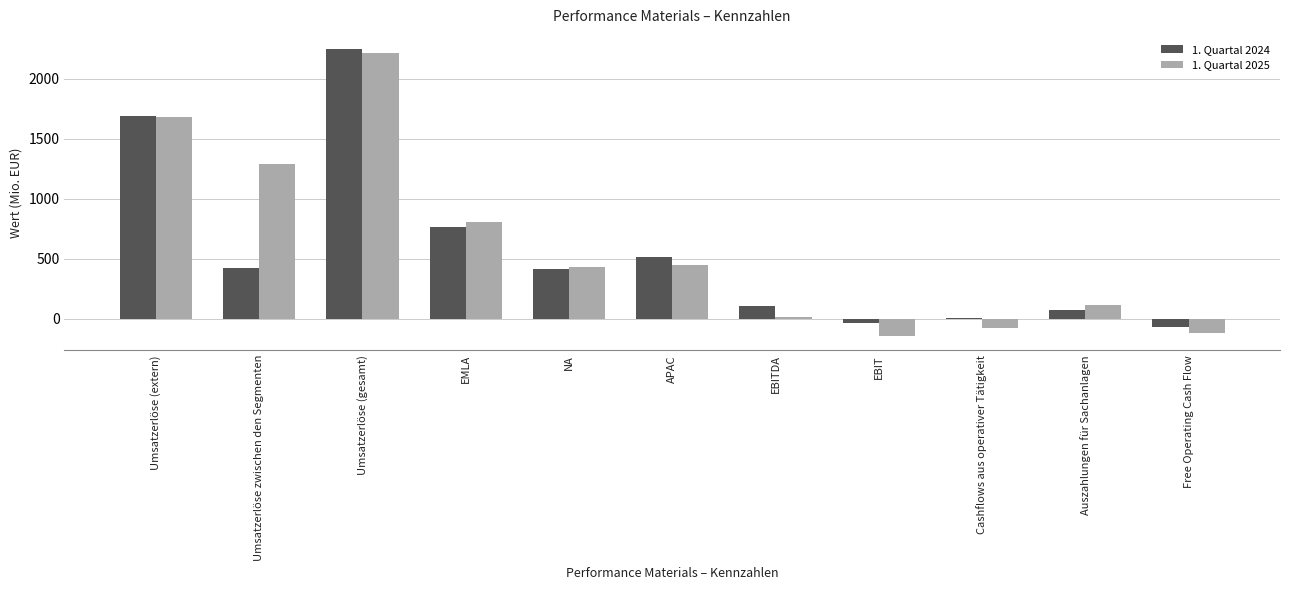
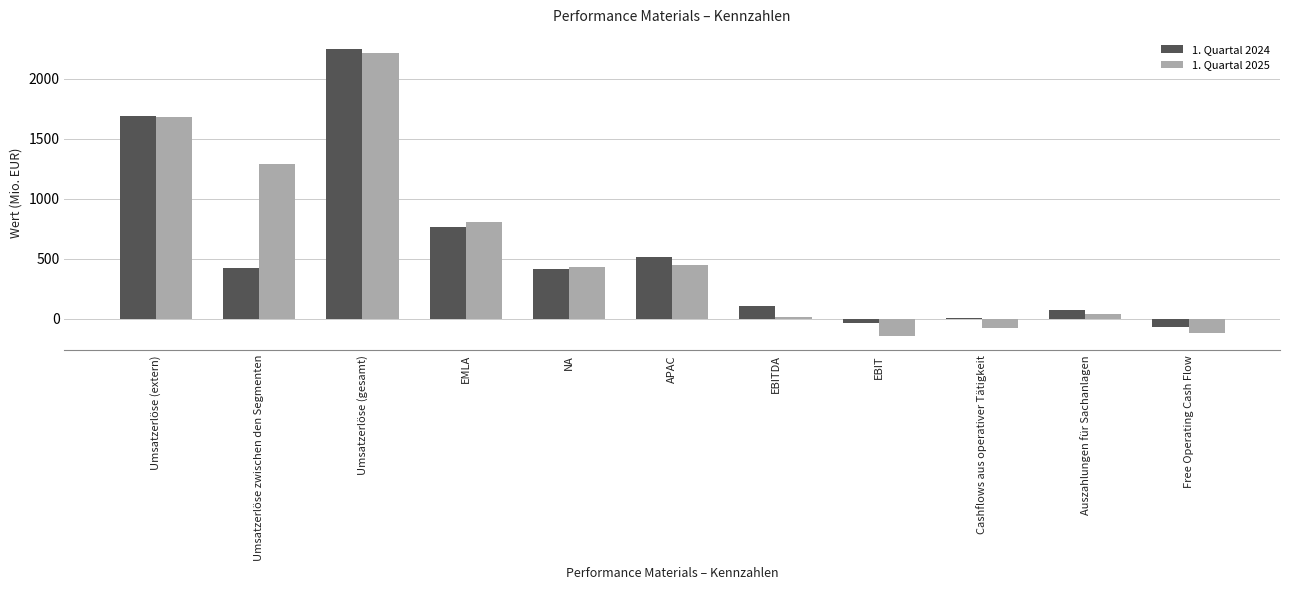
  {
    "1. Quartal 2024": {
      "Umsatzerlöse (extern)": 1690,
      "Umsatzerlöse zwischen den Segmenten": 420,
      "Umsatzerlöse (gesamt)": 2250,
      "EMLA": 760,
      "NA": 420,
      "APAC": 510,
      "EBITDA": 100,
      "EBIT": -40,
      "Auszahlungen für Sachanlagen": 70,
      "Free Operating Cash Flow": -70
    },
    "1. Quartal 2025": {
      "Umsatzerlöse (extern)": 1680,
      "Umsatzerlöse zwischen den Segmenten": 1290,
      "Umsatzerlöse (gesamt)": 2220,
      "EMLA": 800,
      "NA": 430,
      "APAC": 450,
      "EBIT": -140,
      "Cashflows aus operativer Tätigkeit": -80,
-     "Auszahlungen für Sachanlagen": 110,
+     "Auszahlungen für Sachanlagen": 40,
      "Free Operating Cash Flow": -120
    }
  }
